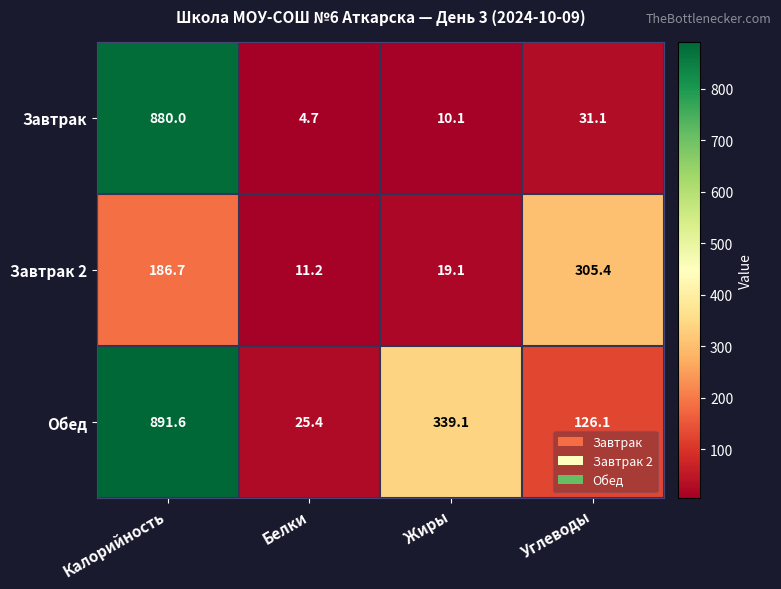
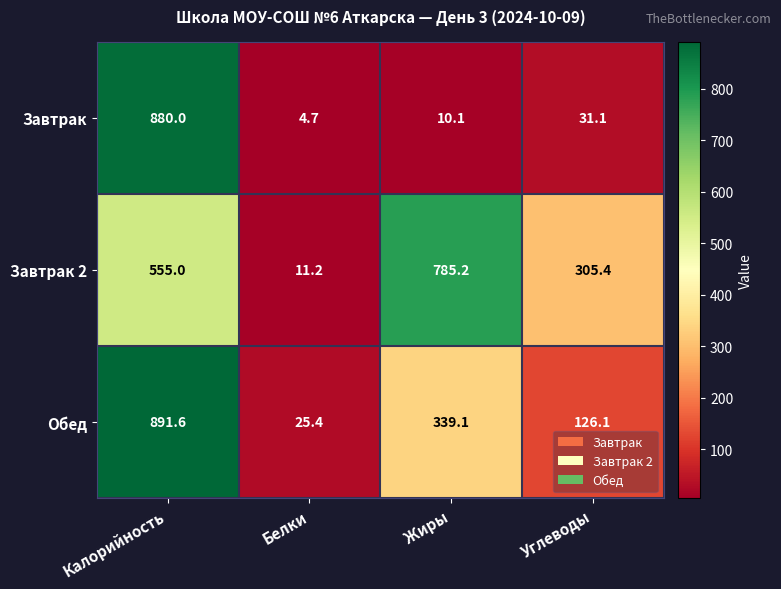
  {
    "Завтрак": {
      "Калорийность": 880.0,
      "Белки": 4.7,
      "Жиры": 10.1,
      "Углеводы": 31.1
    },
    "Завтрак 2": {
-     "Калорийность": 186.7,
+     "Калорийность": 555.0,
      "Белки": 11.2,
-     "Жиры": 19.1,
+     "Жиры": 785.2,
      "Углеводы": 305.4
    },
    "Обед": {
      "Калорийность": 891.6,
      "Белки": 25.4,
      "Жиры": 339.1,
      "Углеводы": 126.1
    }
  }
